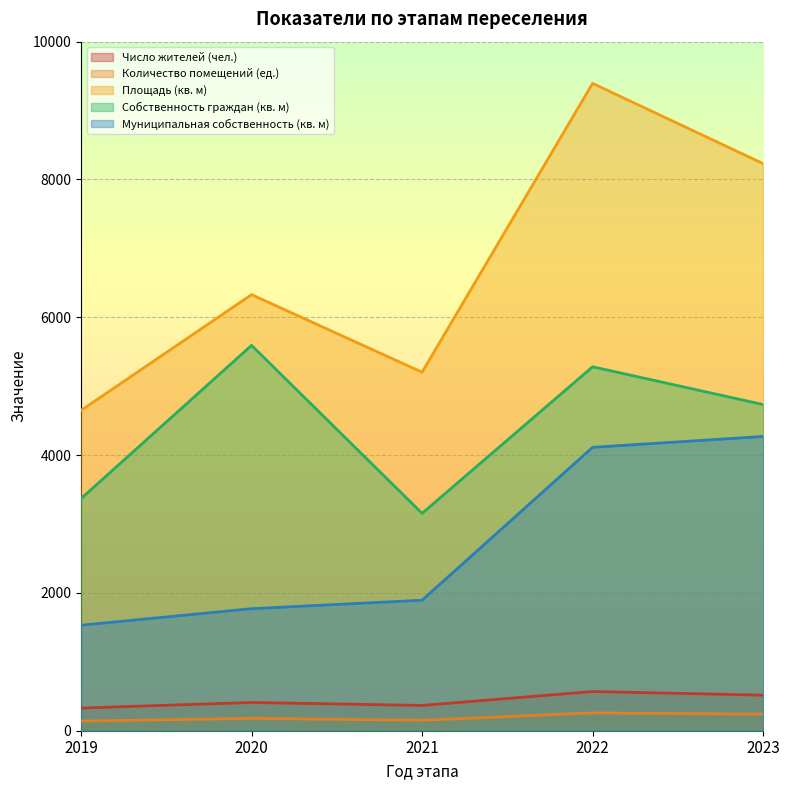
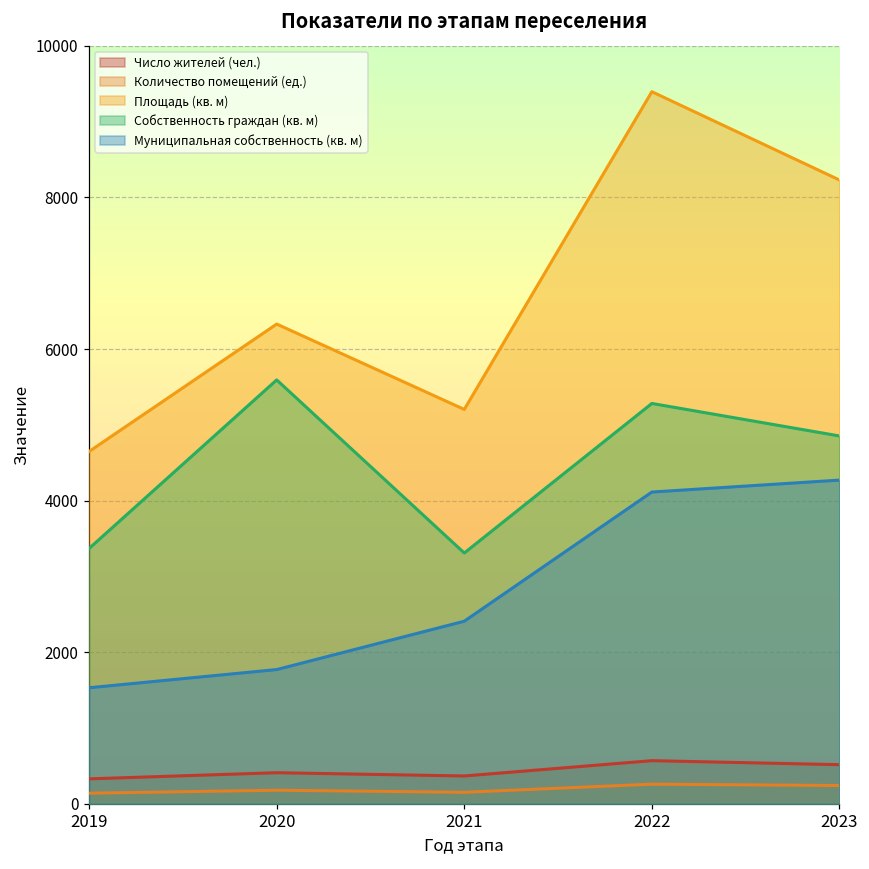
  {
    "Собственность граждан (кв. м)": {
      "2019": 3400,
      "2020": 5600,
-     "2021": 3200,
+     "2021": 3300,
      "2022": 5300,
-     "2023": 4700
+     "2023": 4900
    },
    "Муниципальная собственность (кв. м)": {
      "2019": 1500,
      "2020": 1800,
-     "2021": 1900,
+     "2021": 2400,
      "2022": 4100,
      "2023": 4300
    }
  }
